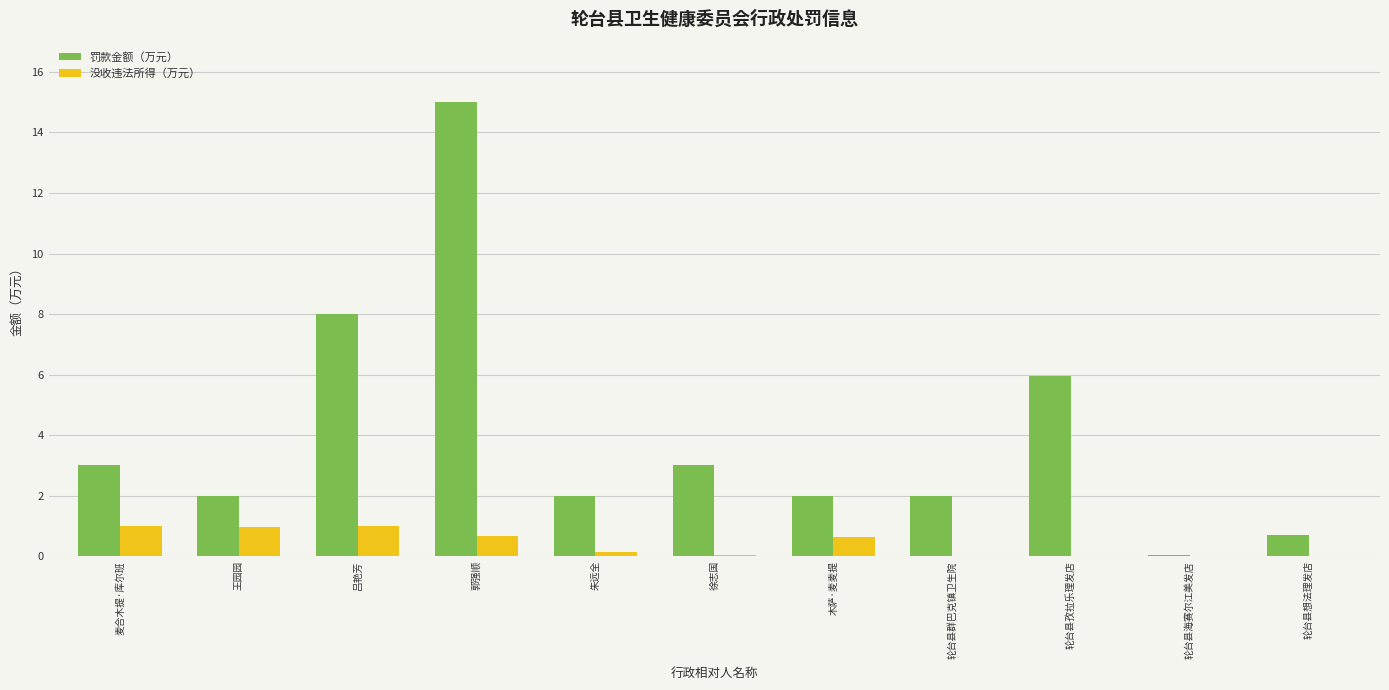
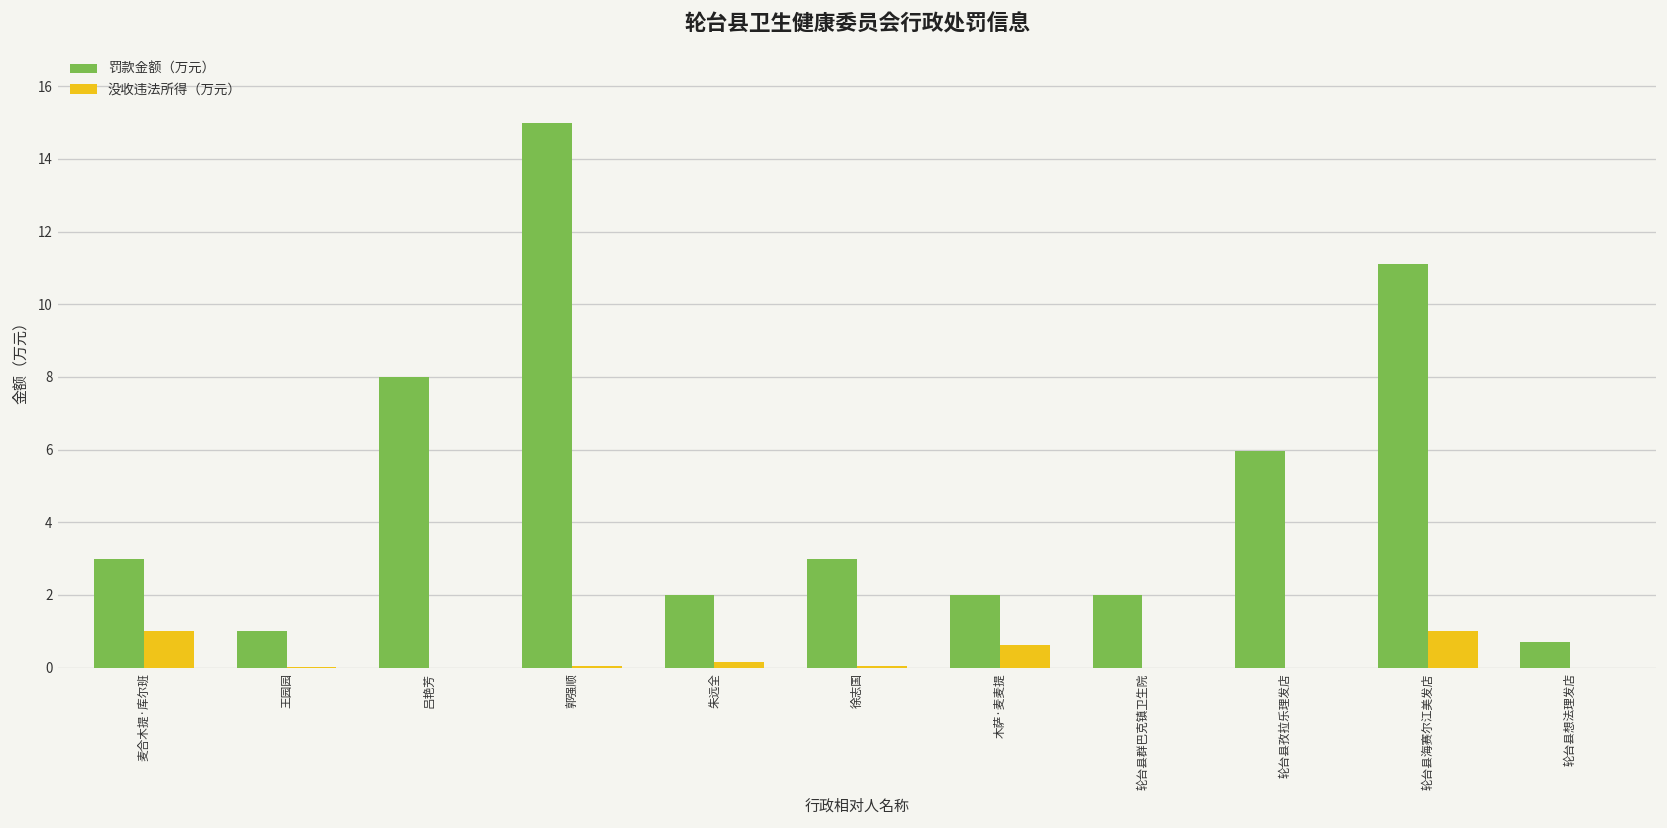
  {
    "罚款金额（万元）": {
      "麦合木提·库尔班": 3.0,
-     "王园园": 2,
+     "王园园": 1,
      "吕艳芳": 8.0,
      "郭强顺": 15.0,
      "朱远全": 2.0,
      "徐志国": 3.0,
      "木萨·麦麦提": 2.0,
      "轮台县群巴克镇卫生院": 2.0,
      "轮台县孜拉乐理发店": 6.0,
-     "轮台县海赛尔江美发店": 0.1,
+     "轮台县海赛尔江美发店": 11.1,
      "轮台县想法理发店": 0.7
    },
    "没收违法所得（万元）": {
      "麦合木提·库尔班": 1.0,
-     "王园园": 1.0,
-     "吕艳芳": 1,
-     "郭强顺": 0.7,
+     "王园园": 0.0,
+     "吕艳芳": 0,
+     "郭强顺": 0.0,
      "朱远全": 0.2,
      "木萨·麦麦提": 0.6,
      "轮台县群巴克镇卫生院": 0.0,
      "轮台县孜拉乐理发店": 0.0,
-     "轮台县海赛尔江美发店": 0,
+     "轮台县海赛尔江美发店": 1,
      "轮台县想法理发店": 0.0
    }
  }
